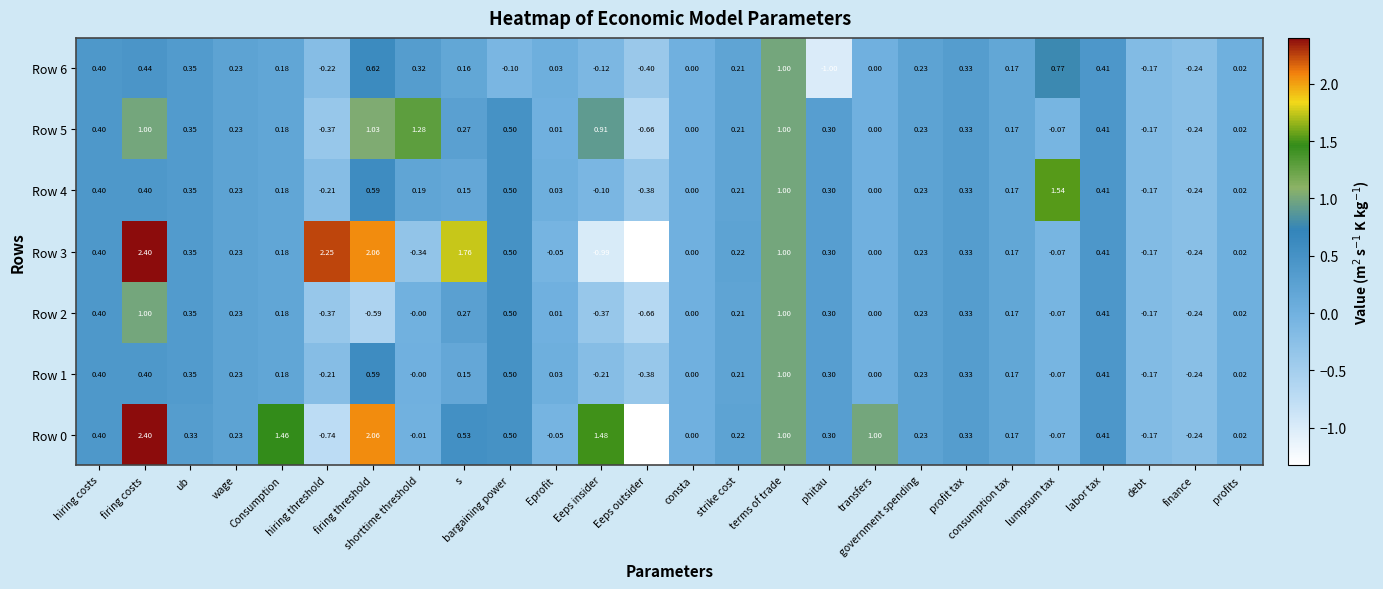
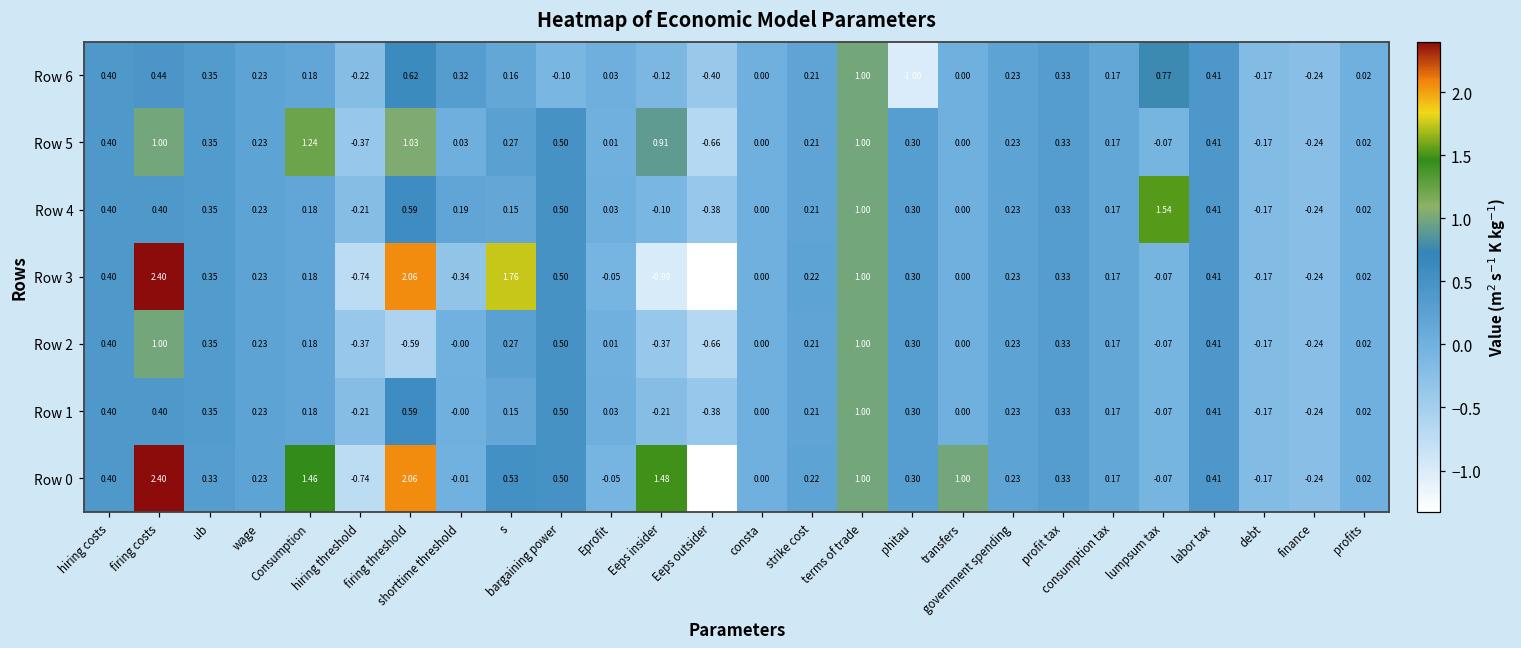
  {
    "Row 6": {
      "hiring costs": 0.40,
      "firing costs": 0.44,
      "ub": 0.35,
      "wage": 0.23,
      "Consumption": 0.18,
      "hiring threshold": -0.22,
      "firing threshold": 0.62,
      "shorttime threshold": 0.32,
      "s": 0.16,
      "bargaining power": -0.10,
      "Eprofit": 0.03,
      "Eeps insider": -0.12,
      "Eeps outsider": -0.40,
      "consta": 0.00,
      "strike cost": 0.21,
      "terms of trade": 1.00,
      "transfers": 0.00,
      "government spending": 0.23,
      "profit tax": 0.33,
      "consumption tax": 0.17,
      "lumpsum tax": 0.77,
      "labor tax": 0.41,
      "debt": -0.17,
      "finance": -0.24,
      "profits": 0.02
    },
    "Row 5": {
      "hiring costs": 0.40,
      "firing costs": 1.00,
      "ub": 0.35,
      "wage": 0.23,
-     "Consumption": 0.18,
+     "Consumption": 1.24,
      "hiring threshold": -0.37,
      "firing threshold": 1.03,
-     "shorttime threshold": 1.28,
+     "shorttime threshold": 0.03,
      "s": 0.27,
      "bargaining power": 0.50,
      "Eprofit": 0.01,
      "Eeps insider": 0.91,
      "Eeps outsider": -0.66,
      "consta": 0.00,
      "strike cost": 0.21,
      "terms of trade": 1.00,
      "phitau": 0.30,
      "transfers": 0.00,
      "government spending": 0.23,
      "profit tax": 0.33,
      "consumption tax": 0.17,
      "lumpsum tax": -0.07,
      "labor tax": 0.41,
      "debt": -0.17,
      "finance": -0.24,
      "profits": 0.02
    },
    "Row 4": {
      "hiring costs": 0.40,
      "firing costs": 0.40,
      "ub": 0.35,
      "wage": 0.23,
      "Consumption": 0.18,
      "hiring threshold": -0.21,
      "firing threshold": 0.59,
      "shorttime threshold": 0.19,
      "s": 0.15,
      "bargaining power": 0.50,
      "Eprofit": 0.03,
      "Eeps insider": -0.10,
      "Eeps outsider": -0.38,
      "consta": 0.00,
      "strike cost": 0.21,
      "terms of trade": 1.00,
      "phitau": 0.30,
      "transfers": 0.00,
      "government spending": 0.23,
      "profit tax": 0.33,
      "consumption tax": 0.17,
      "lumpsum tax": 1.54,
      "labor tax": 0.41,
      "debt": -0.17,
      "finance": -0.24,
      "profits": 0.02
    },
    "Row 3": {
      "hiring costs": 0.40,
      "firing costs": 2.40,
      "ub": 0.35,
      "wage": 0.23,
      "Consumption": 0.18,
-     "hiring threshold": 2.25,
+     "hiring threshold": -0.74,
      "firing threshold": 2.06,
      "shorttime threshold": -0.34,
      "s": 1.76,
      "bargaining power": 0.50,
      "Eprofit": -0.05,
      "consta": 0.00,
      "strike cost": 0.22,
      "terms of trade": 1.00,
      "phitau": 0.30,
      "transfers": 0.00,
      "government spending": 0.23,
      "profit tax": 0.33,
      "consumption tax": 0.17,
      "lumpsum tax": -0.07,
      "labor tax": 0.41,
      "debt": -0.17,
      "finance": -0.24,
      "profits": 0.02
    },
    "Row 2": {
      "hiring costs": 0.40,
      "firing costs": 1.00,
      "ub": 0.35,
      "wage": 0.23,
      "Consumption": 0.18,
      "hiring threshold": -0.37,
      "firing threshold": -0.59,
      "shorttime threshold": -0.00,
      "s": 0.27,
      "bargaining power": 0.50,
      "Eprofit": 0.01,
      "Eeps insider": -0.37,
      "Eeps outsider": -0.66,
      "consta": 0.00,
      "strike cost": 0.21,
      "terms of trade": 1.00,
      "phitau": 0.30,
      "transfers": 0.00,
      "government spending": 0.23,
      "profit tax": 0.33,
      "consumption tax": 0.17,
      "lumpsum tax": -0.07,
      "labor tax": 0.41,
      "debt": -0.17,
      "finance": -0.24,
      "profits": 0.02
    },
    "Row 1": {
      "hiring costs": 0.40,
      "firing costs": 0.40,
      "ub": 0.35,
      "wage": 0.23,
      "Consumption": 0.18,
      "hiring threshold": -0.21,
      "firing threshold": 0.59,
      "shorttime threshold": -0.00,
      "s": 0.15,
      "bargaining power": 0.50,
      "Eprofit": 0.03,
      "Eeps insider": -0.21,
      "Eeps outsider": -0.38,
      "consta": 0.00,
      "strike cost": 0.21,
      "terms of trade": 1.00,
      "phitau": 0.30,
      "transfers": 0.00,
      "government spending": 0.23,
      "profit tax": 0.33,
      "consumption tax": 0.17,
      "lumpsum tax": -0.07,
      "labor tax": 0.41,
      "debt": -0.17,
      "finance": -0.24,
      "profits": 0.02
    },
    "Row 0": {
      "hiring costs": 0.40,
      "firing costs": 2.40,
      "ub": 0.33,
      "wage": 0.23,
      "Consumption": 1.46,
      "hiring threshold": -0.74,
      "firing threshold": 2.06,
      "shorttime threshold": -0.01,
      "s": 0.53,
      "bargaining power": 0.50,
      "Eprofit": -0.05,
      "Eeps insider": 1.48,
      "consta": 0.00,
      "strike cost": 0.22,
      "terms of trade": 1.00,
      "phitau": 0.30,
      "transfers": 1.00,
      "government spending": 0.23,
      "profit tax": 0.33,
      "consumption tax": 0.17,
      "lumpsum tax": -0.07,
      "labor tax": 0.41,
      "debt": -0.17,
      "finance": -0.24,
      "profits": 0.02
    }
  }
